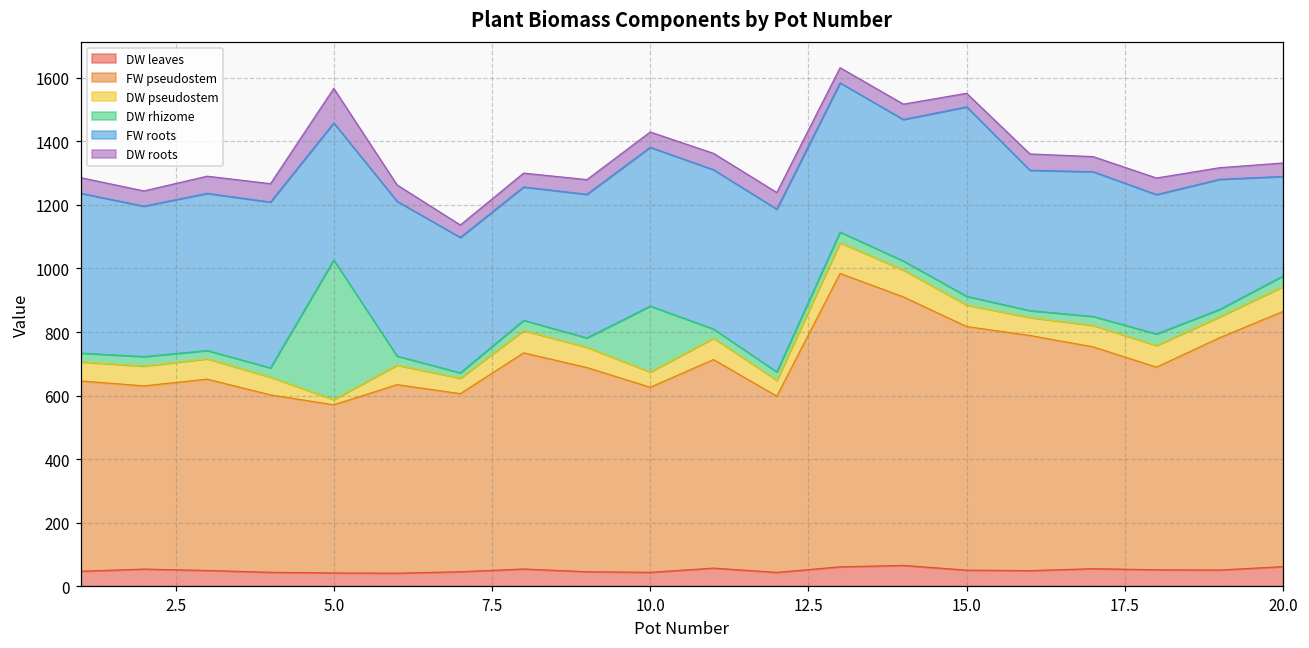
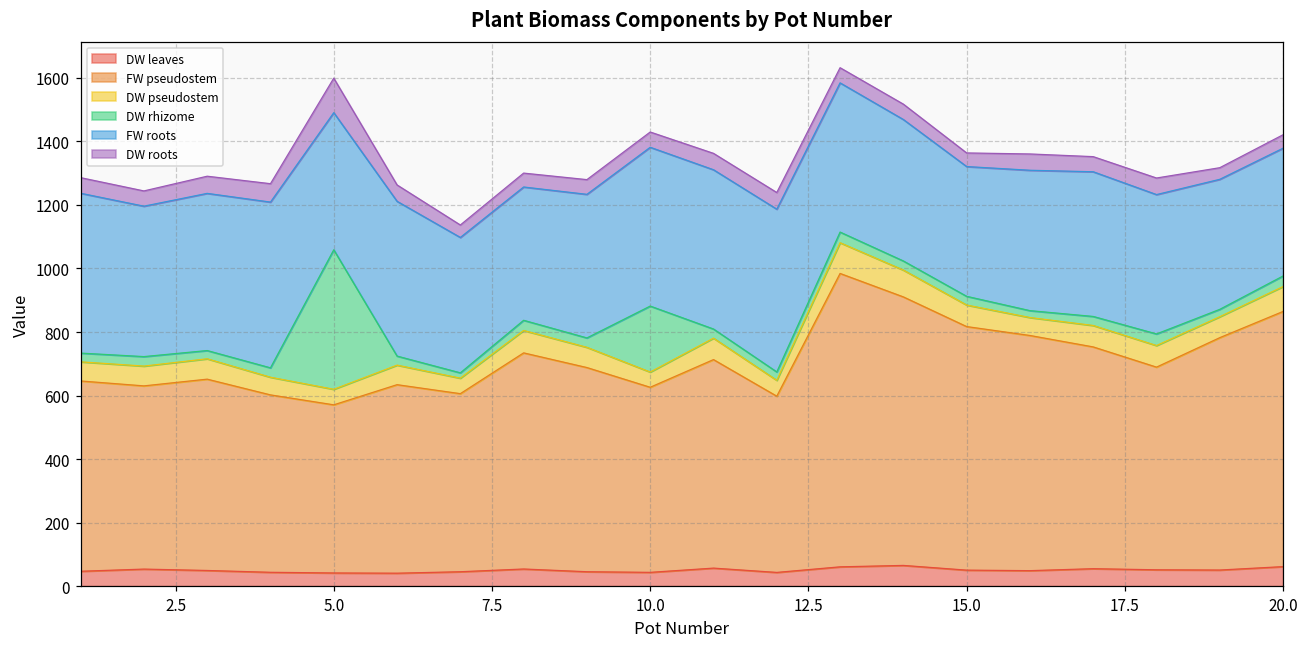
  {
    "DW pseudostem": {
-     "5.0": 20,
+     "5.0": 50,
      "10.0": 50,
      "15.0": 70,
      "20.0": 80
    },
    "DW rhizome": {
      "5.0": 440,
      "10.0": 210,
      "15.0": 30,
      "20.0": 30
    },
    "FW roots": {
      "5.0": 430,
      "10.0": 500,
-     "15.0": 600,
-     "20.0": 310
+     "15.0": 410,
+     "20.0": 400
    },
    "DW roots": {
      "5.0": 110,
      "10.0": 50,
      "15.0": 40,
      "20.0": 40
    }
  }
